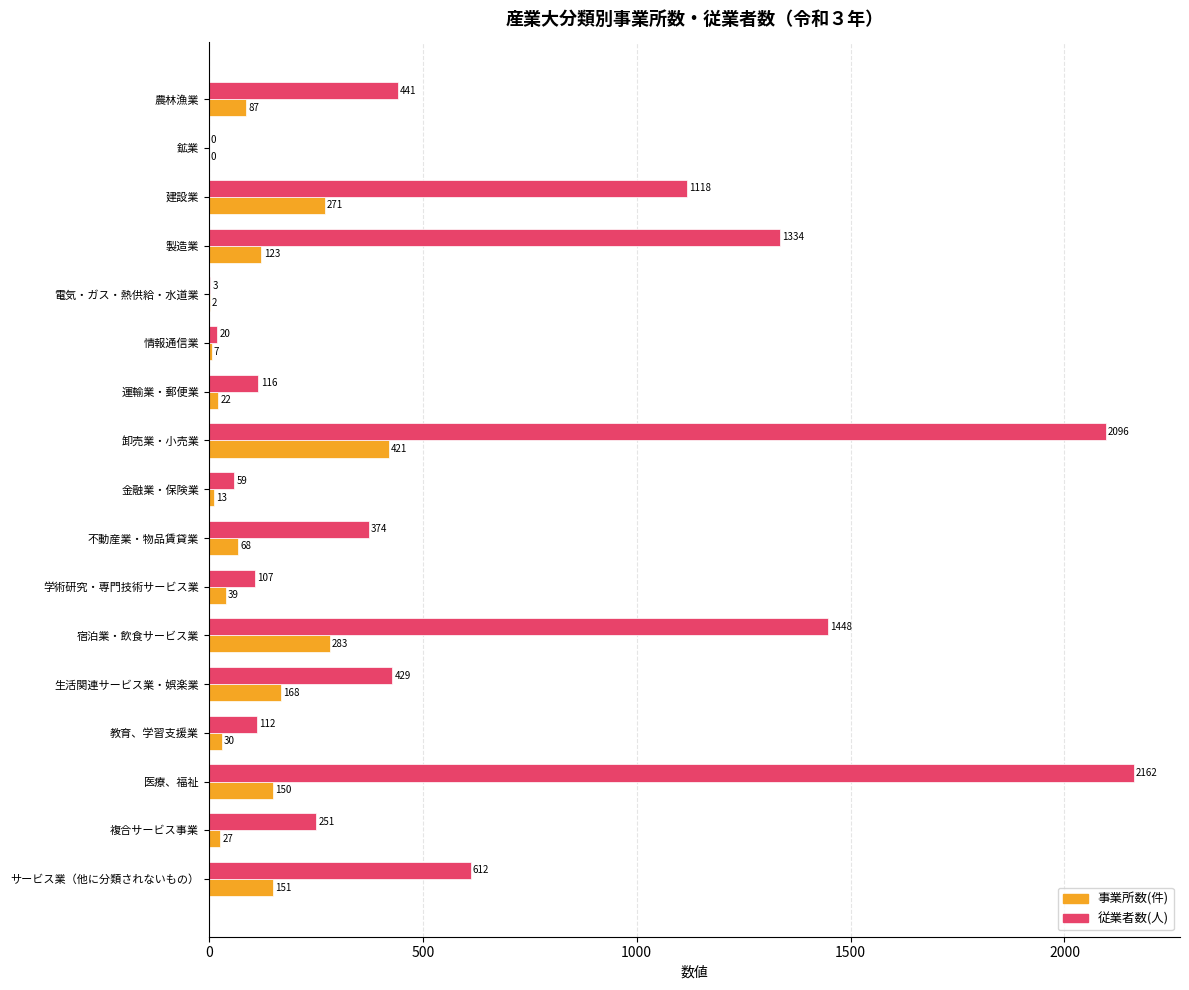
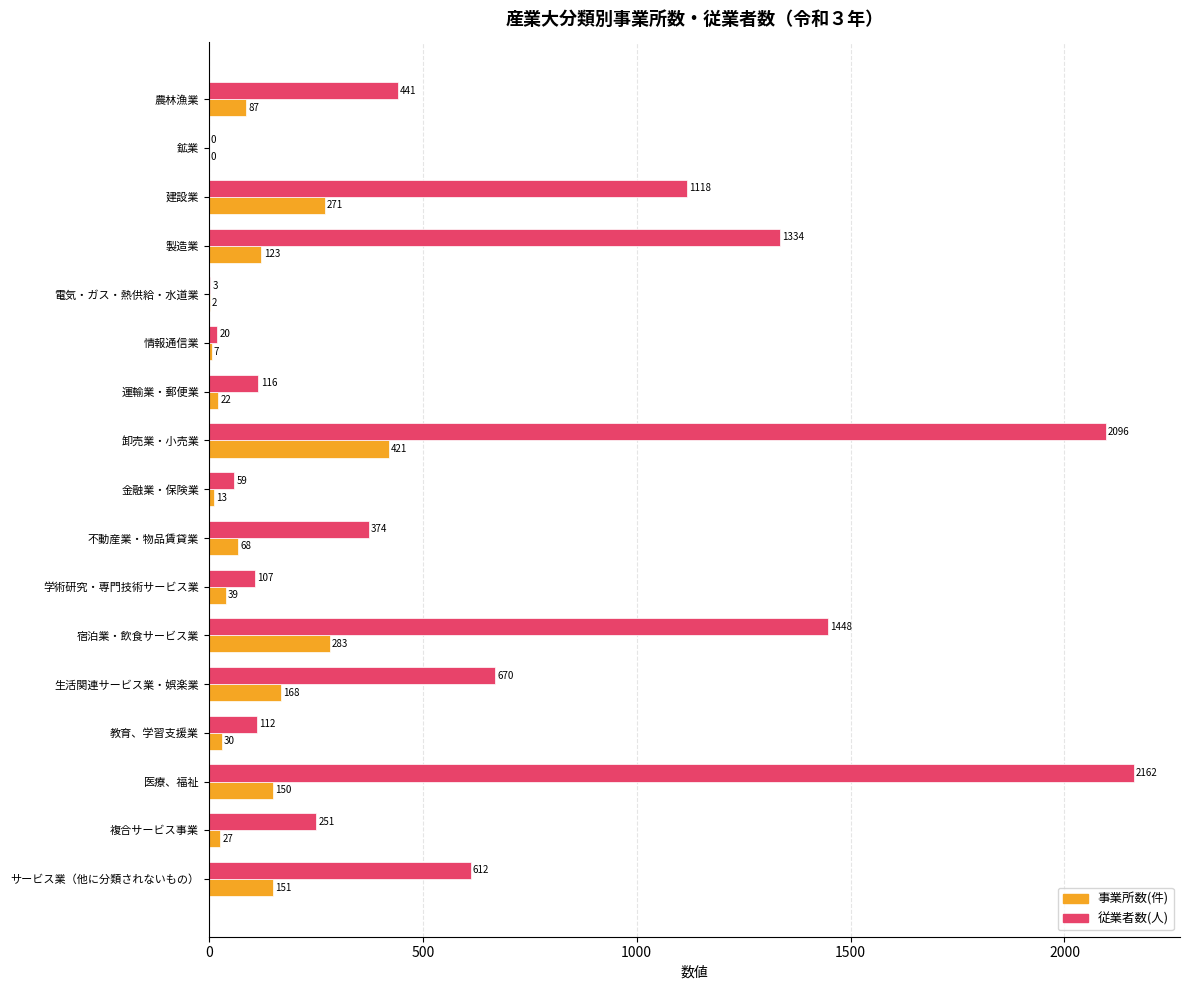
  {
    "事業所数(件)": {
      "農林漁業": 87,
      "鉱業": 0,
      "建設業": 271,
      "製造業": 123,
      "電気・ガス・熱供給・水道業": 2,
      "情報通信業": 7,
      "運輸業・郵便業": 22,
      "卸売業・小売業": 421,
      "金融業・保険業": 13,
      "不動産業・物品賃貸業": 68,
      "学術研究・専門技術サービス業": 39,
      "宿泊業・飲食サービス業": 283,
      "生活関連サービス業・娯楽業": 168,
      "教育、学習支援業": 30,
      "医療、福祉": 150,
      "複合サービス事業": 27,
      "サービス業（他に分類されないもの）": 151
    },
    "従業者数(人)": {
      "農林漁業": 441,
      "鉱業": 0,
      "建設業": 1118,
      "製造業": 1334,
      "電気・ガス・熱供給・水道業": 3,
      "情報通信業": 20,
      "運輸業・郵便業": 116,
      "卸売業・小売業": 2096,
      "金融業・保険業": 59,
      "不動産業・物品賃貸業": 374,
      "学術研究・専門技術サービス業": 107,
      "宿泊業・飲食サービス業": 1448,
-     "生活関連サービス業・娯楽業": 429,
+     "生活関連サービス業・娯楽業": 670,
      "教育、学習支援業": 112,
      "医療、福祉": 2162,
      "複合サービス事業": 251,
      "サービス業（他に分類されないもの）": 612
    }
  }
